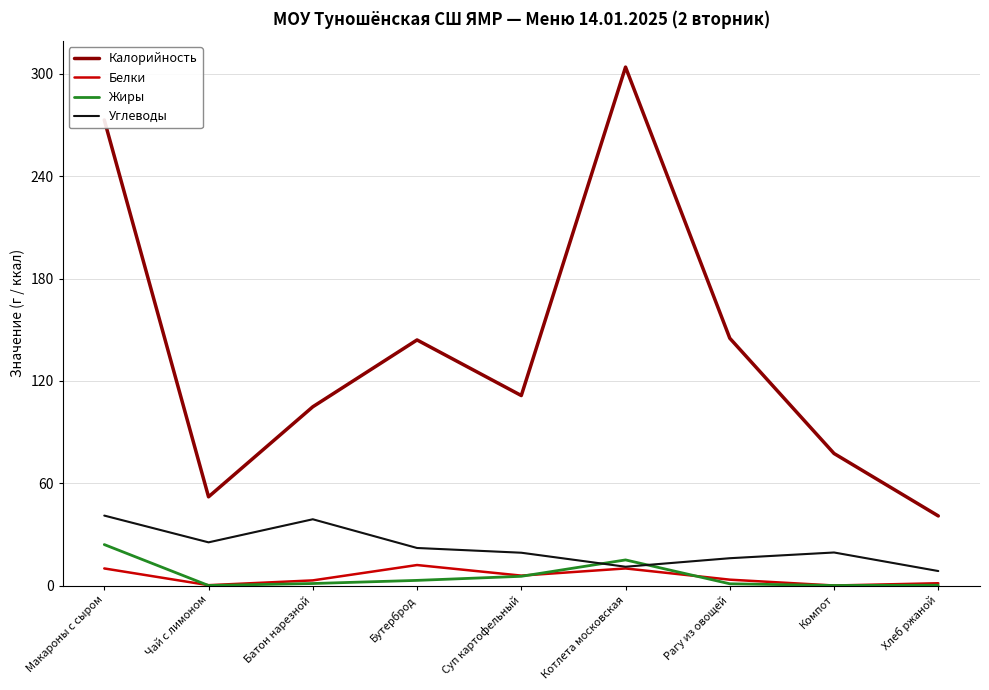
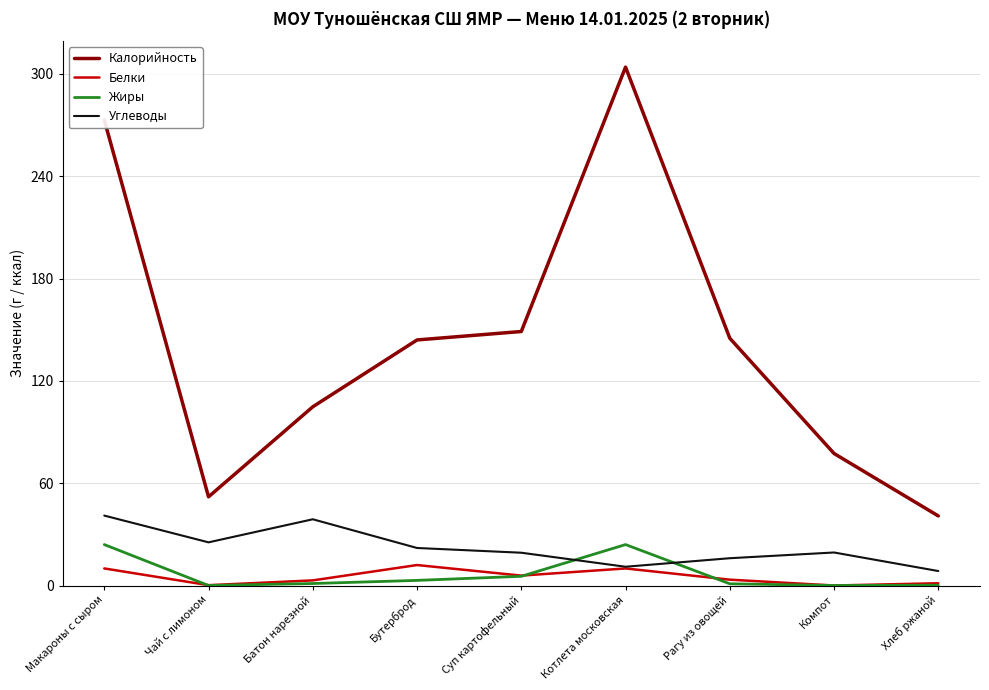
  {
    "Белки": {
      "Макароны с сыром": 10,
      "Батон нарезной": 3,
      "Бутерброд": 12,
      "Рагу из овощей": 3
    },
    "Жиры": {
      "Макароны с сыром": 24,
      "Батон нарезной": 1,
      "Бутерброд": 3,
-     "Котлета московская": 15,
+     "Котлета московская": 24,
      "Рагу из овощей": 1
    },
    "Углеводы": {
      "Макароны с сыром": 41,
      "Чай с лимоном": 25,
      "Батон нарезной": 39,
      "Бутерброд": 22,
      "Суп картофельный": 19,
      "Рагу из овощей": 16,
      "Компот": 19,
      "Хлеб ржаной": 8
    },
    "Калорийность": {
      "Чай с лимоном": 52,
      "Батон нарезной": 105,
      "Бутерброд": 144,
-     "Суп картофельный": 111,
+     "Суп картофельный": 149,
      "Котлета московская": 304,
      "Рагу из овощей": 145,
      "Компот": 77,
      "Хлеб ржаной": 41
    }
  }
